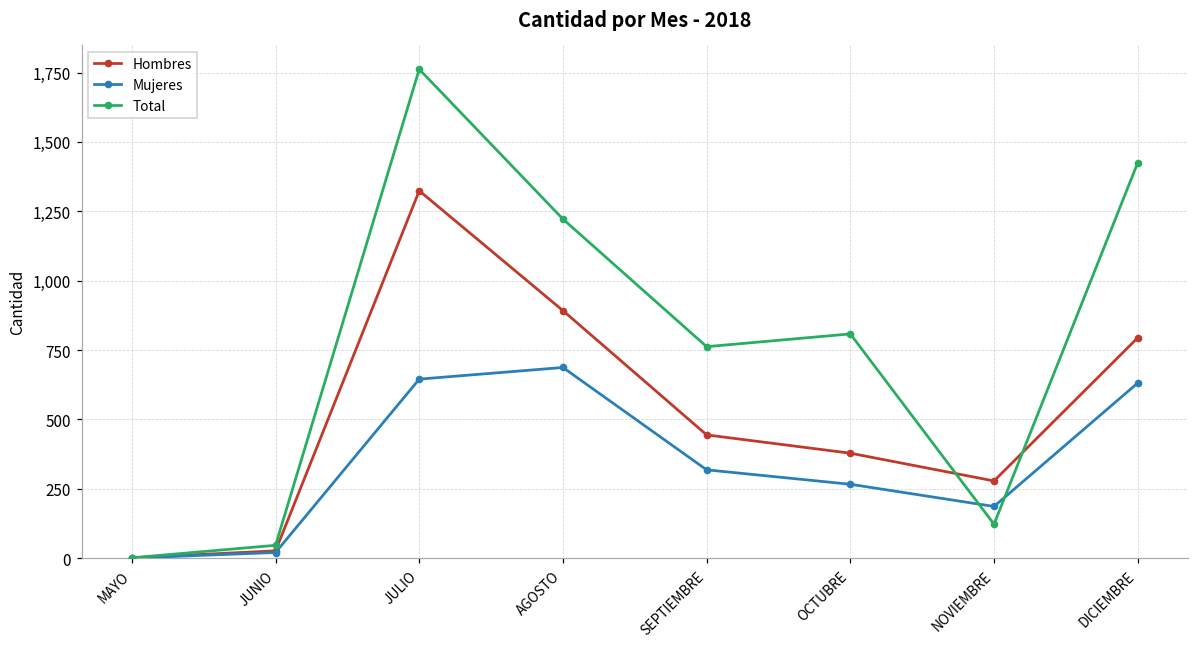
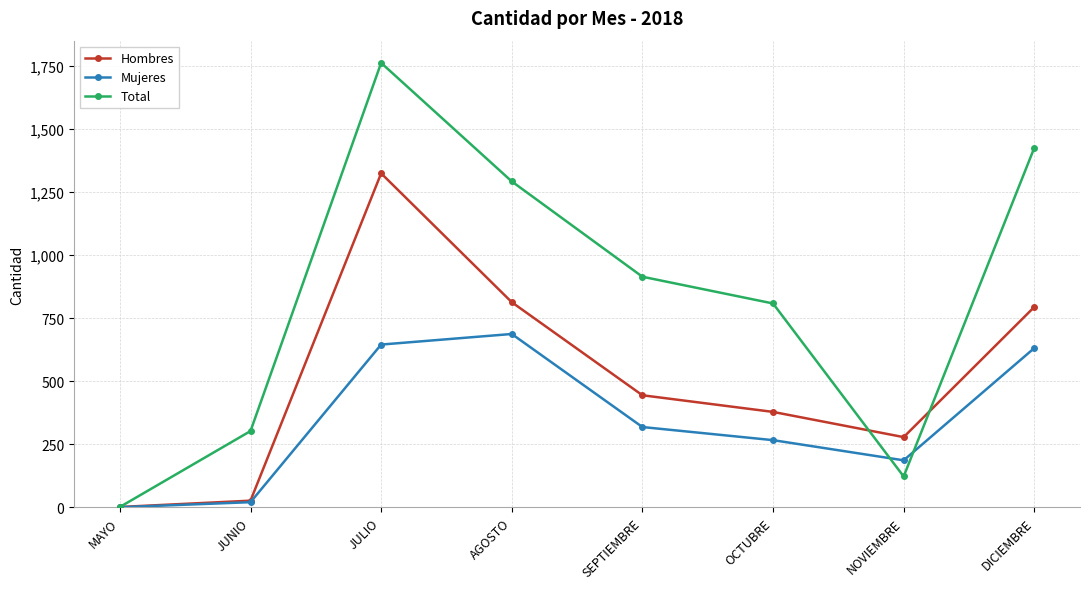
  {
    "Hombres": {
      "JULIO": "1,320",
-     "AGOSTO": "890",
+     "AGOSTO": "810",
      "SEPTIEMBRE": "440",
      "OCTUBRE": "380",
      "NOVIEMBRE": "280",
      "DICIEMBRE": "790"
    },
    "Mujeres": {
      "JULIO": "650",
      "AGOSTO": "690",
      "SEPTIEMBRE": "320",
      "OCTUBRE": "270",
      "NOVIEMBRE": "190",
      "DICIEMBRE": "630"
    },
    "Total": {
-     "JUNIO": "50",
+     "JUNIO": "300",
      "JULIO": "1,760",
-     "AGOSTO": "1,220",
-     "SEPTIEMBRE": "760",
+     "AGOSTO": "1,290",
+     "SEPTIEMBRE": "910",
      "OCTUBRE": "810",
      "NOVIEMBRE": "120",
      "DICIEMBRE": "1,430"
    }
  }
